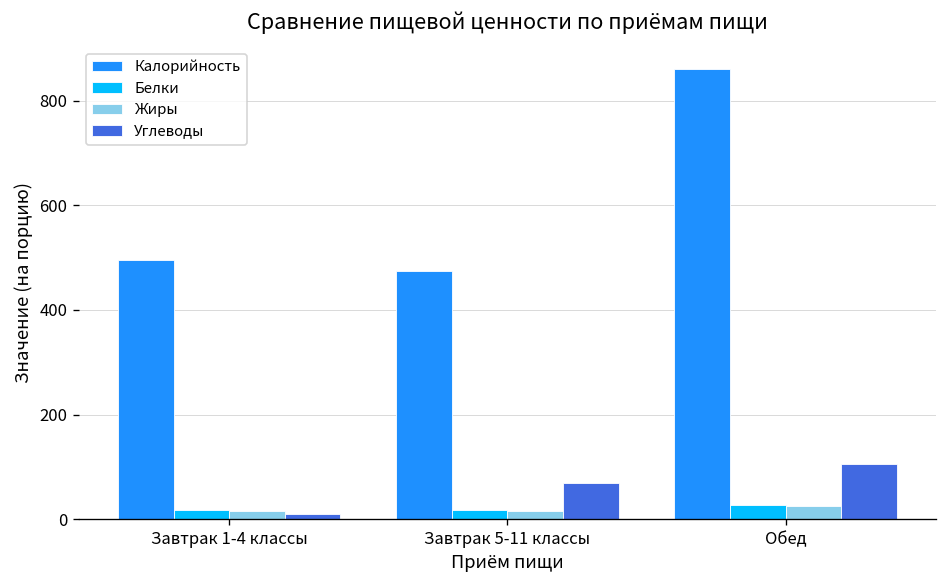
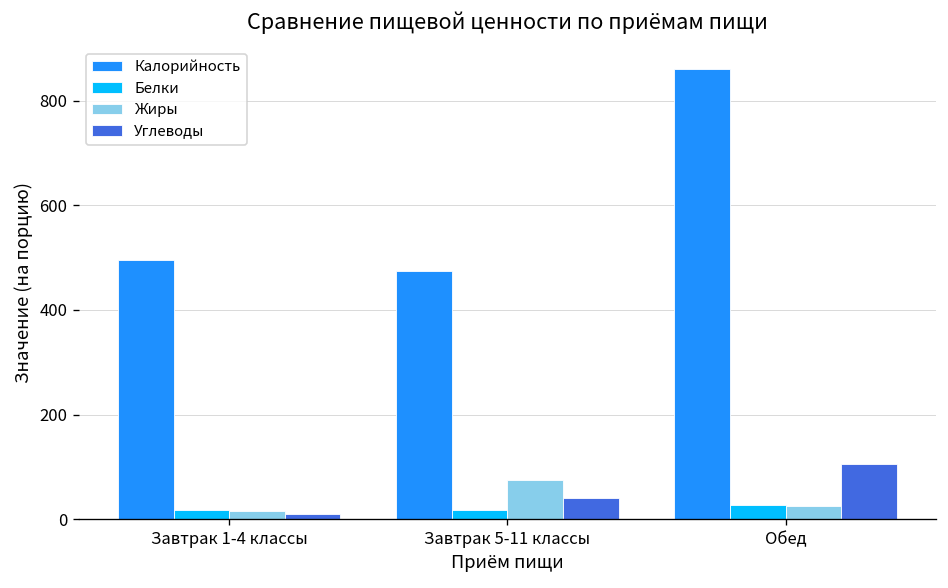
  {
    "Жиры": {
      "Завтрак 1-4 классы": 10,
-     "Завтрак 5-11 классы": 20,
+     "Завтрак 5-11 классы": 70,
      "Обед": 30
    },
    "Углеводы": {
      "Завтрак 1-4 классы": 10,
-     "Завтрак 5-11 классы": 70,
+     "Завтрак 5-11 классы": 40,
      "Обед": 110
    }
  }
